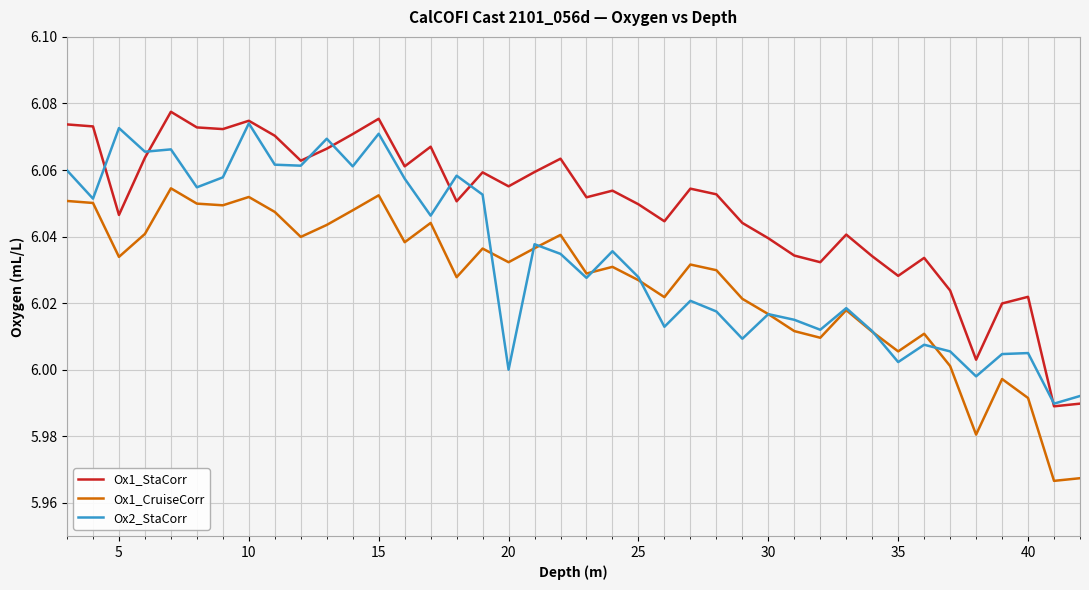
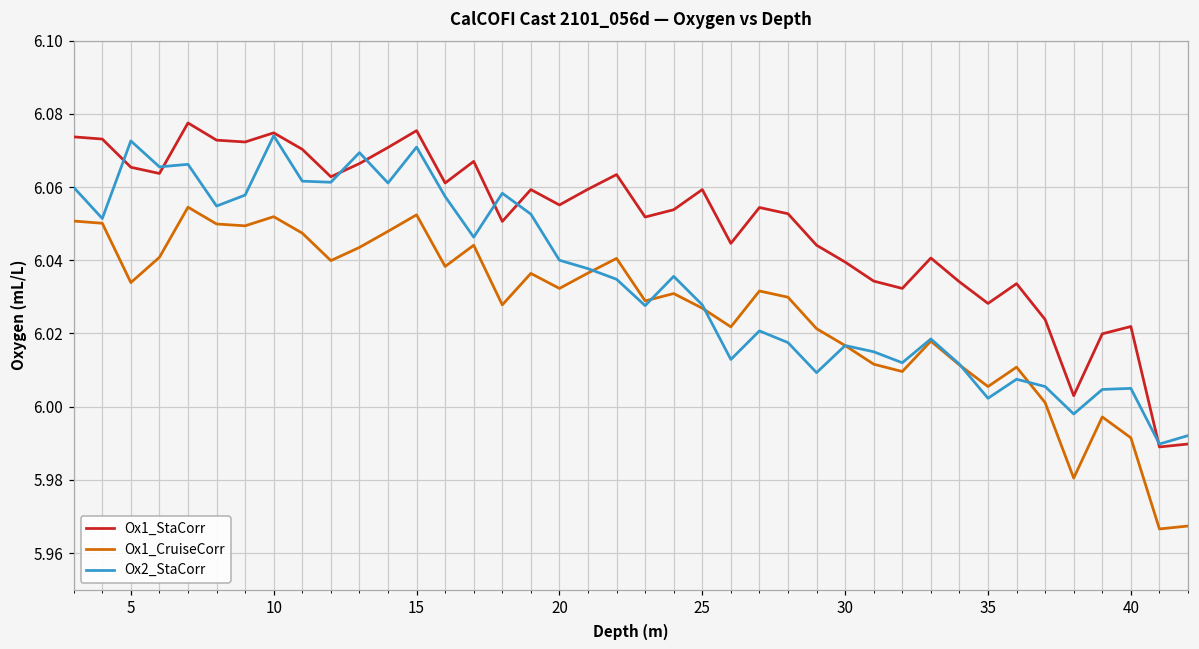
  {
    "Ox1_StaCorr": {
-     "5": 6.047,
+     "5": 6.065,
      "10": 6.075,
      "15": 6.075,
      "20": 6.055,
-     "25": 6.050,
+     "25": 6.059,
      "30": 6.040,
      "35": 6.028,
      "40": 6.022
    },
    "Ox1_CruiseCorr": {
      "5": 6.034,
      "10": 6.052,
      "15": 6.052,
      "20": 6.032,
      "25": 6.027,
      "35": 6.006,
      "40": 5.992
    },
    "Ox2_StaCorr": {
      "5": 6.073,
      "10": 6.074,
      "15": 6.071,
-     "20": 6.00,
+     "20": 6.04,
      "25": 6.028,
      "35": 6.002,
      "40": 6.005
    }
  }
